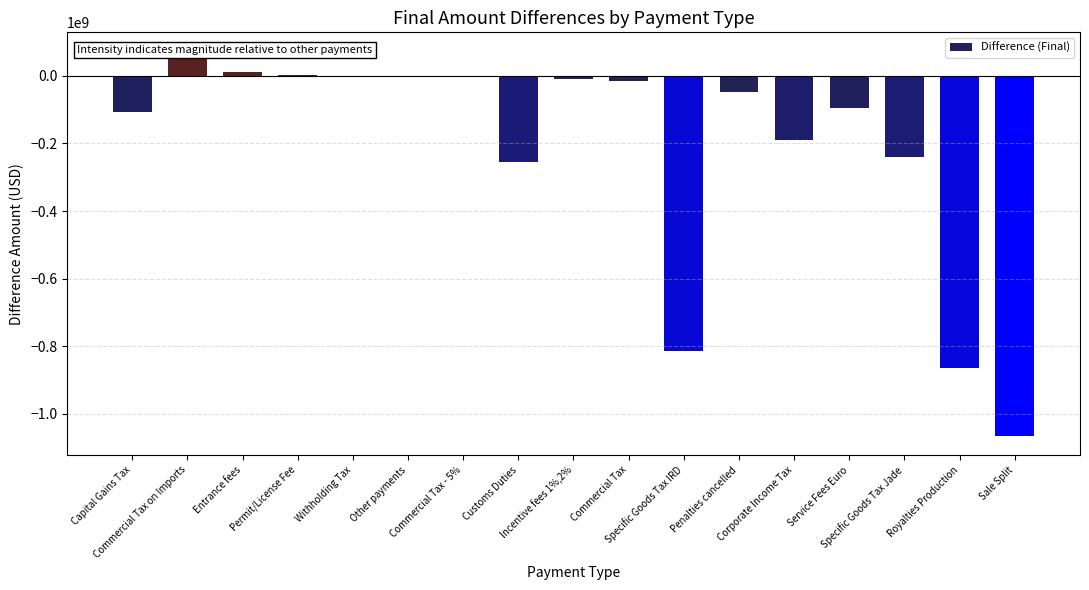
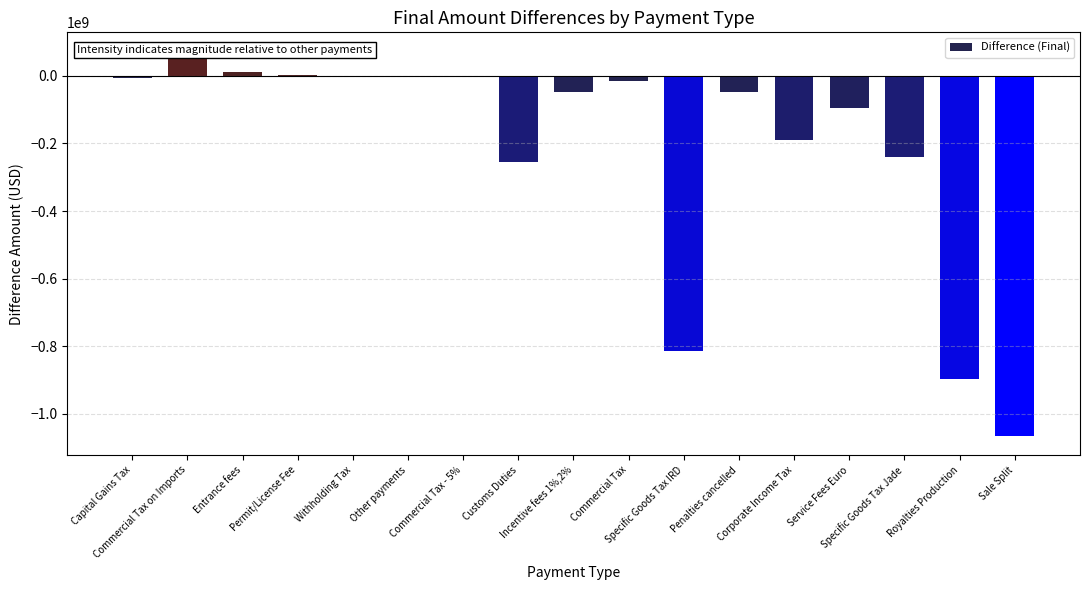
  {
-   "Capital Gains Tax": -110000000,
+   "Capital Gains Tax": -10000000,
    "Entrance fees": 10000000,
    "Customs Duties": -260000000,
-   "Incentive fees 1%,2%": -10000000,
+   "Incentive fees 1%,2%": -50000000,
    "Commercial Tax": -20000000,
    "Specific Goods Tax IRD": -810000000,
    "Penalties cancelled": -50000000,
    "Corporate Income Tax": -190000000,
    "Service Fees Euro": -100000000,
    "Specific Goods Tax Jade": -240000000,
-   "Royalties Production": -860000000,
+   "Royalties Production": -900000000,
    "Sale Split": -1060000000
  }
